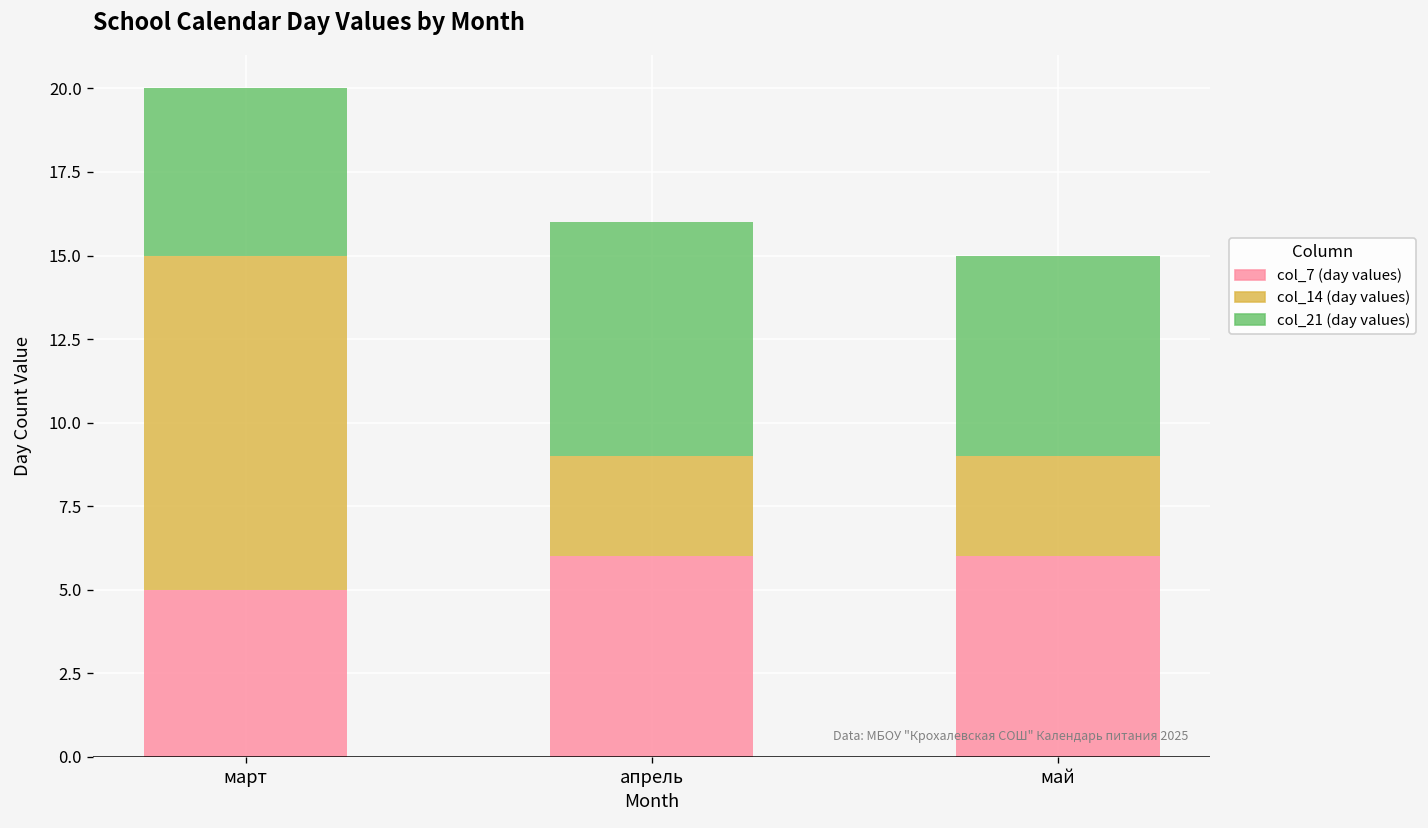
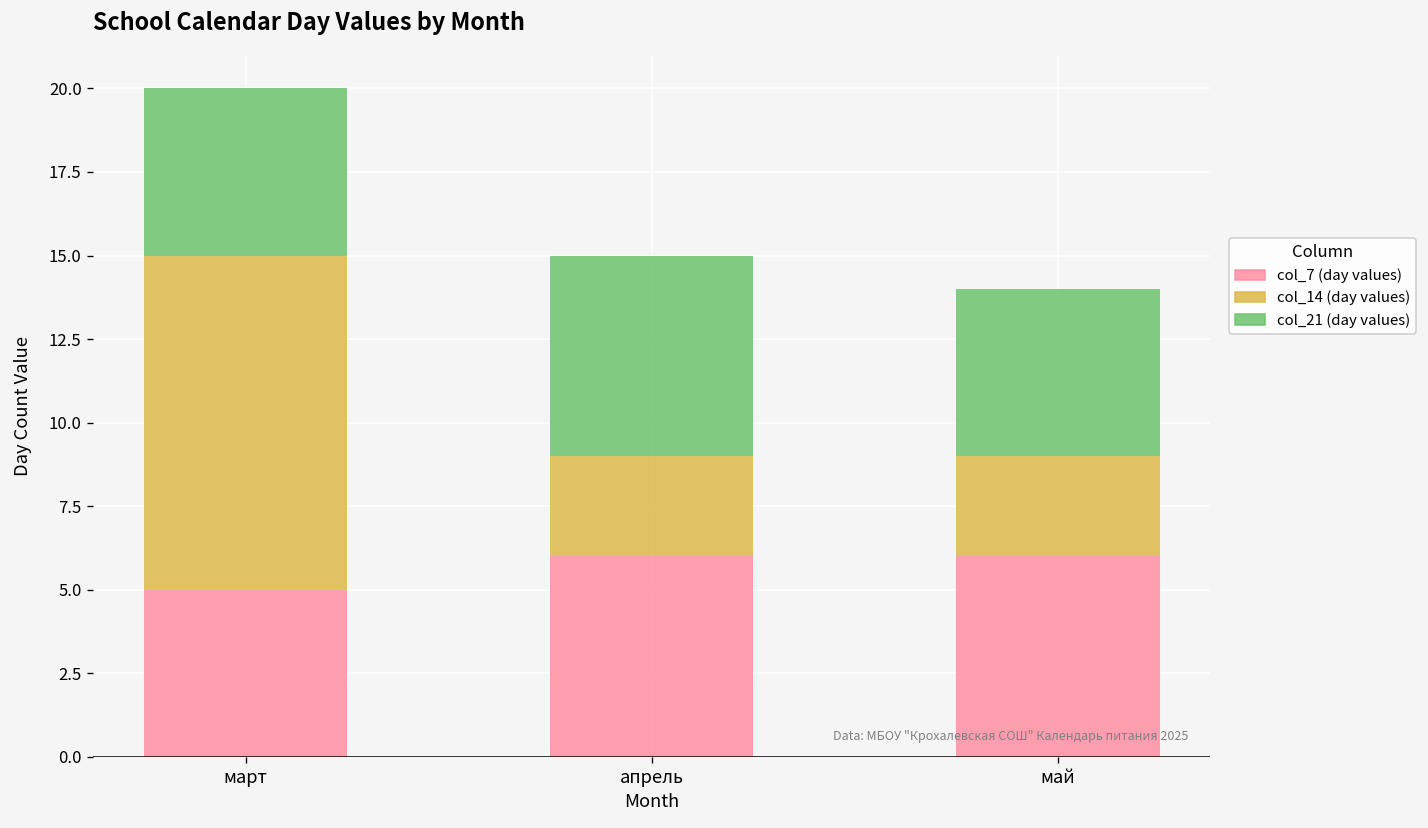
  {
    "col_14 (day values)": {
      "март": 10,
      "апрель": 3,
      "май": 3
    },
    "col_21 (day values)": {
      "март": 5,
-     "апрель": 7,
-     "май": 6
+     "апрель": 6,
+     "май": 5
    }
  }
